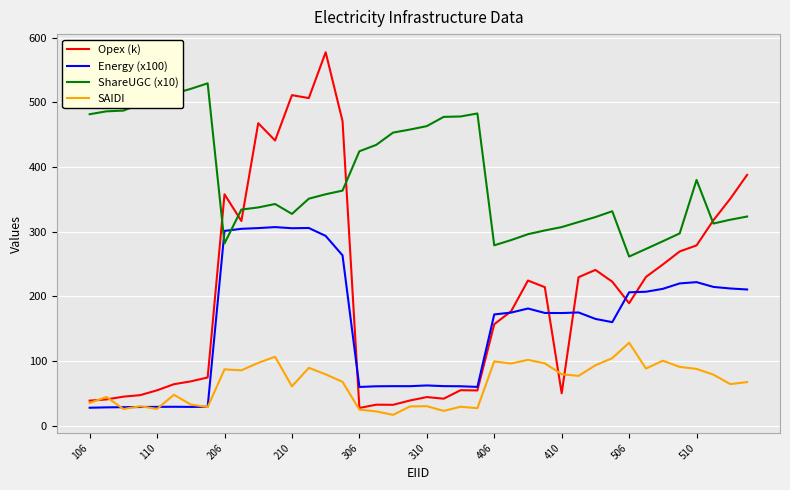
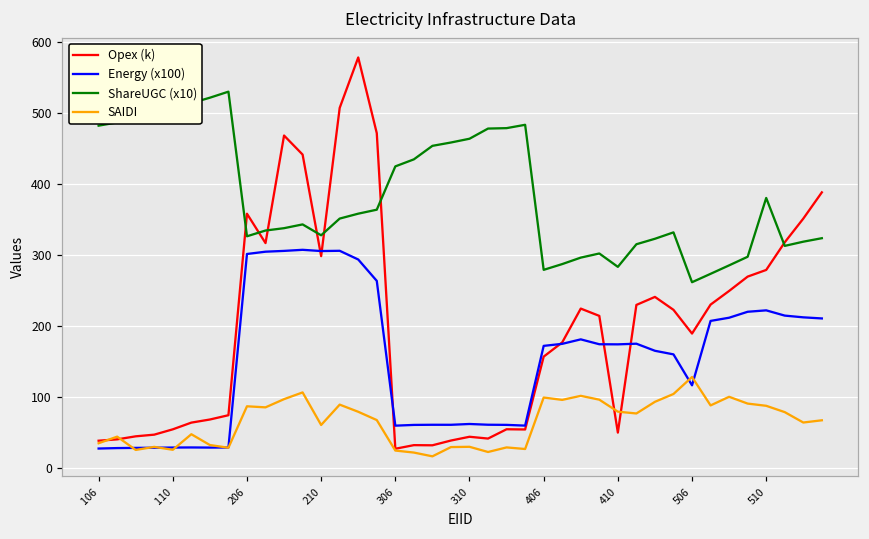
  {
    "Opex (k)": {
      "110": 50,
      "206": 360,
-     "210": 510,
+     "210": 300,
      "310": 40,
      "406": 160,
      "410": 50,
      "506": 190,
      "510": 280
    },
    "Energy (x100)": {
      "106": 30,
      "206": 300,
      "210": 310,
      "306": 60,
      "310": 60,
      "406": 170,
      "410": 170,
-     "506": 210,
+     "506": 120,
      "510": 220
    },
    "ShareUGC (x10)": {
      "106": 480,
-     "206": 280,
+     "206": 330,
      "210": 330,
      "306": 420,
      "310": 460,
      "406": 280,
-     "410": 310,
+     "410": 280,
      "506": 260,
      "510": 380
    },
    "SAIDI": {
      "206": 90,
      "210": 60,
      "310": 30,
      "406": 100,
      "410": 80,
      "506": 130,
      "510": 90
    }
  }
